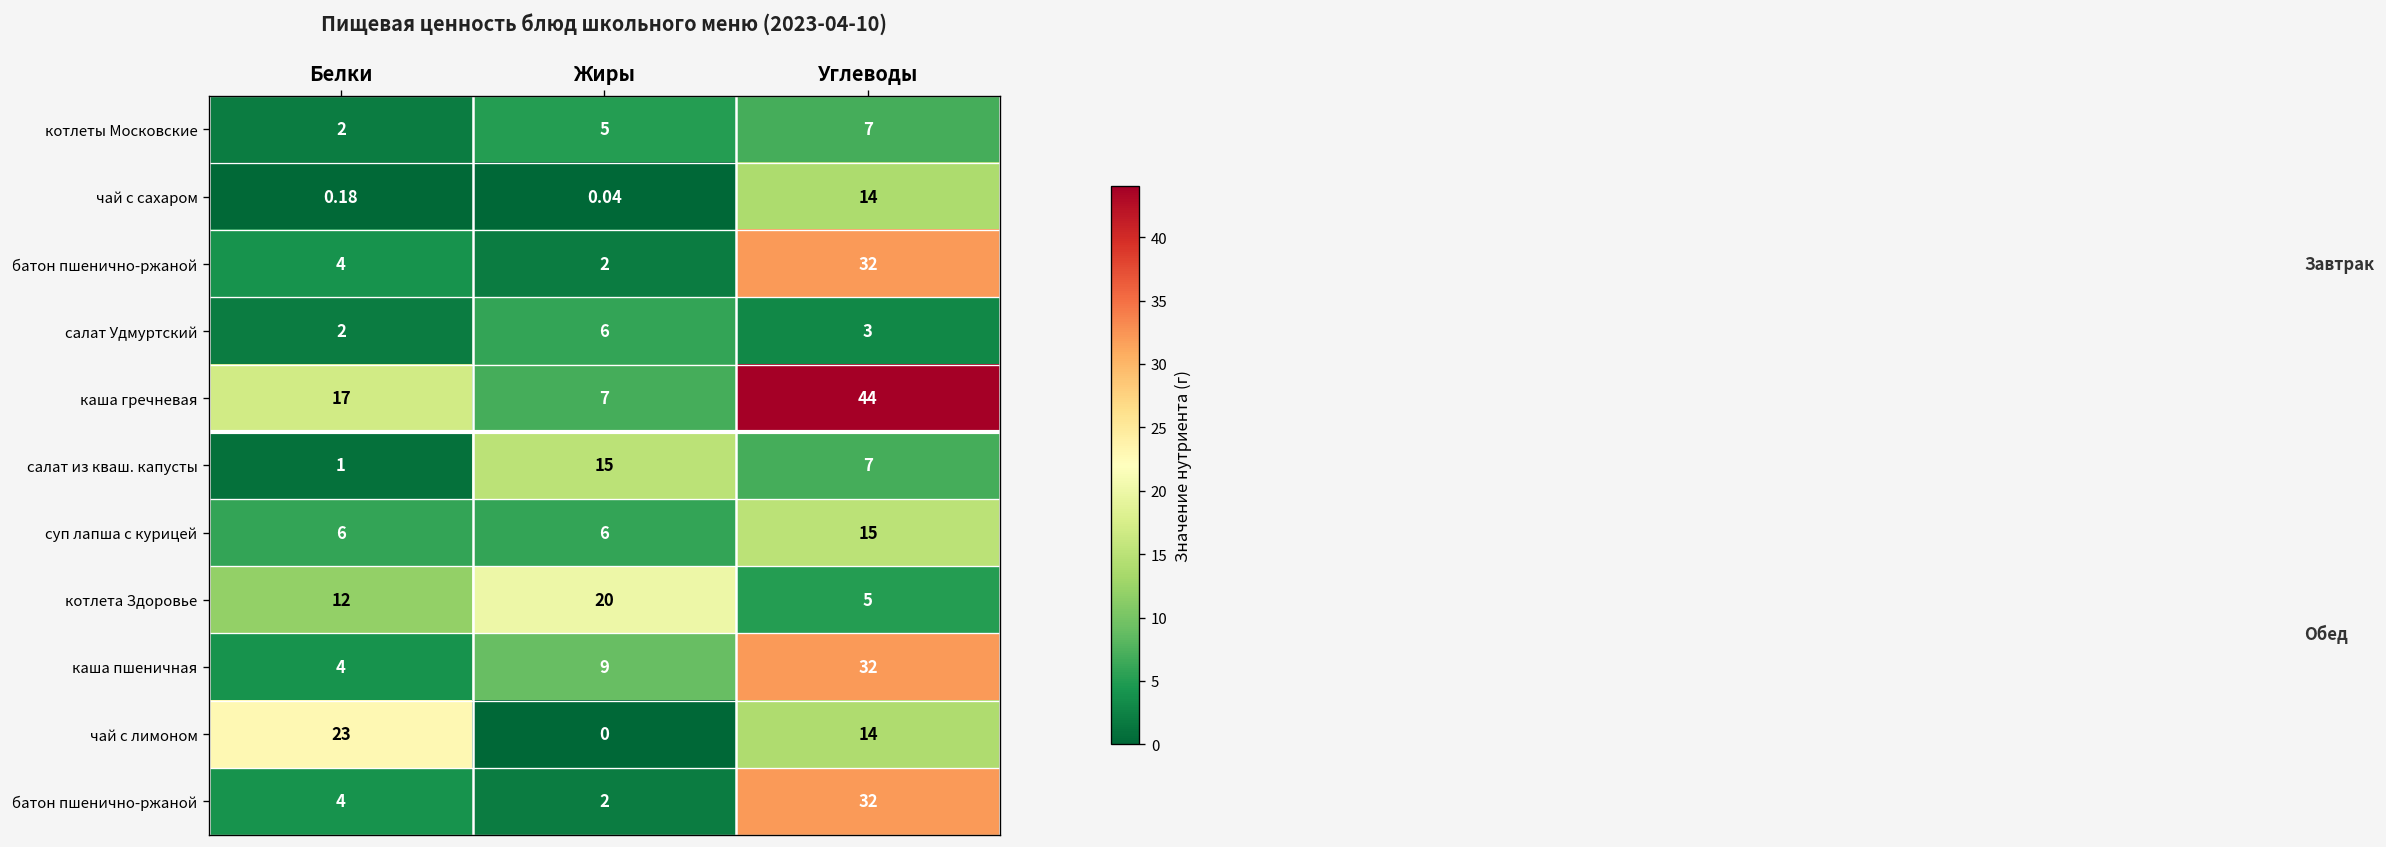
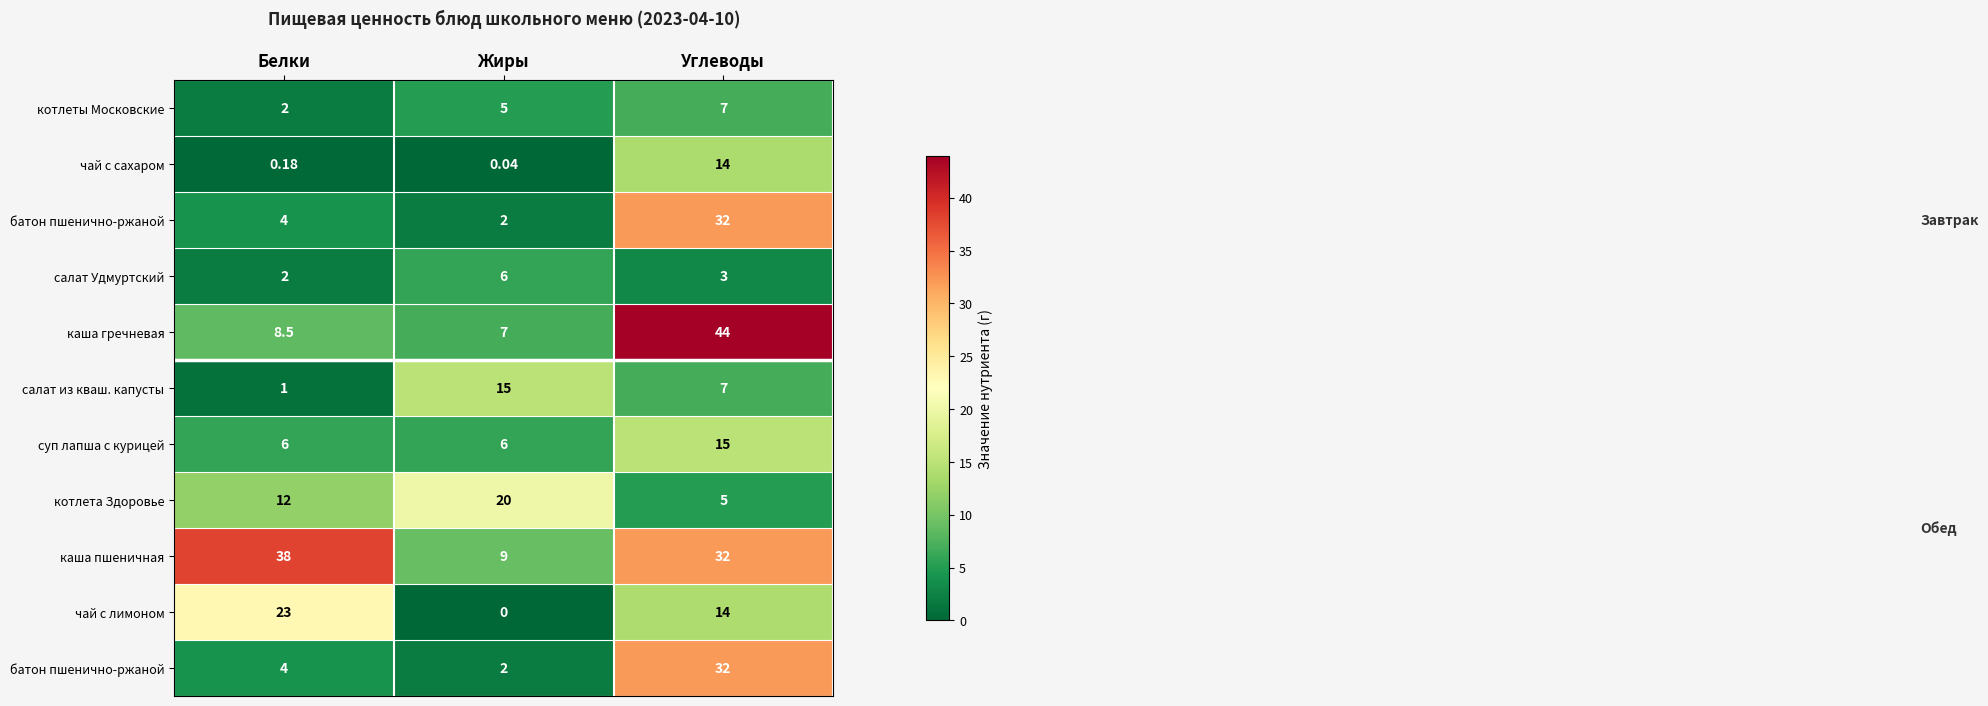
  {
    "котлеты Московские": {
      "Белки": 2,
      "Жиры": 5,
      "Углеводы": 7
    },
    "чай с сахаром": {
      "Белки": 0.18,
      "Жиры": 0.04,
      "Углеводы": 14
    },
    "салат Удмуртский": {
      "Белки": 2,
      "Жиры": 6,
      "Углеводы": 3
    },
    "каша гречневая": {
-     "Белки": 17,
+     "Белки": 8.5,
      "Жиры": 7,
      "Углеводы": 44
    },
    "салат из кваш. капусты": {
      "Белки": 1,
      "Жиры": 15,
      "Углеводы": 7
    },
    "суп лапша с курицей": {
      "Белки": 6,
      "Жиры": 6,
      "Углеводы": 15
    },
    "котлета Здоровье": {
      "Белки": 12,
      "Жиры": 20,
      "Углеводы": 5
    },
    "каша пшеничная": {
-     "Белки": 4,
+     "Белки": 38,
      "Жиры": 9,
      "Углеводы": 32
    },
    "чай с лимоном": {
      "Белки": 23,
      "Жиры": 0,
      "Углеводы": 14
    }
  }
